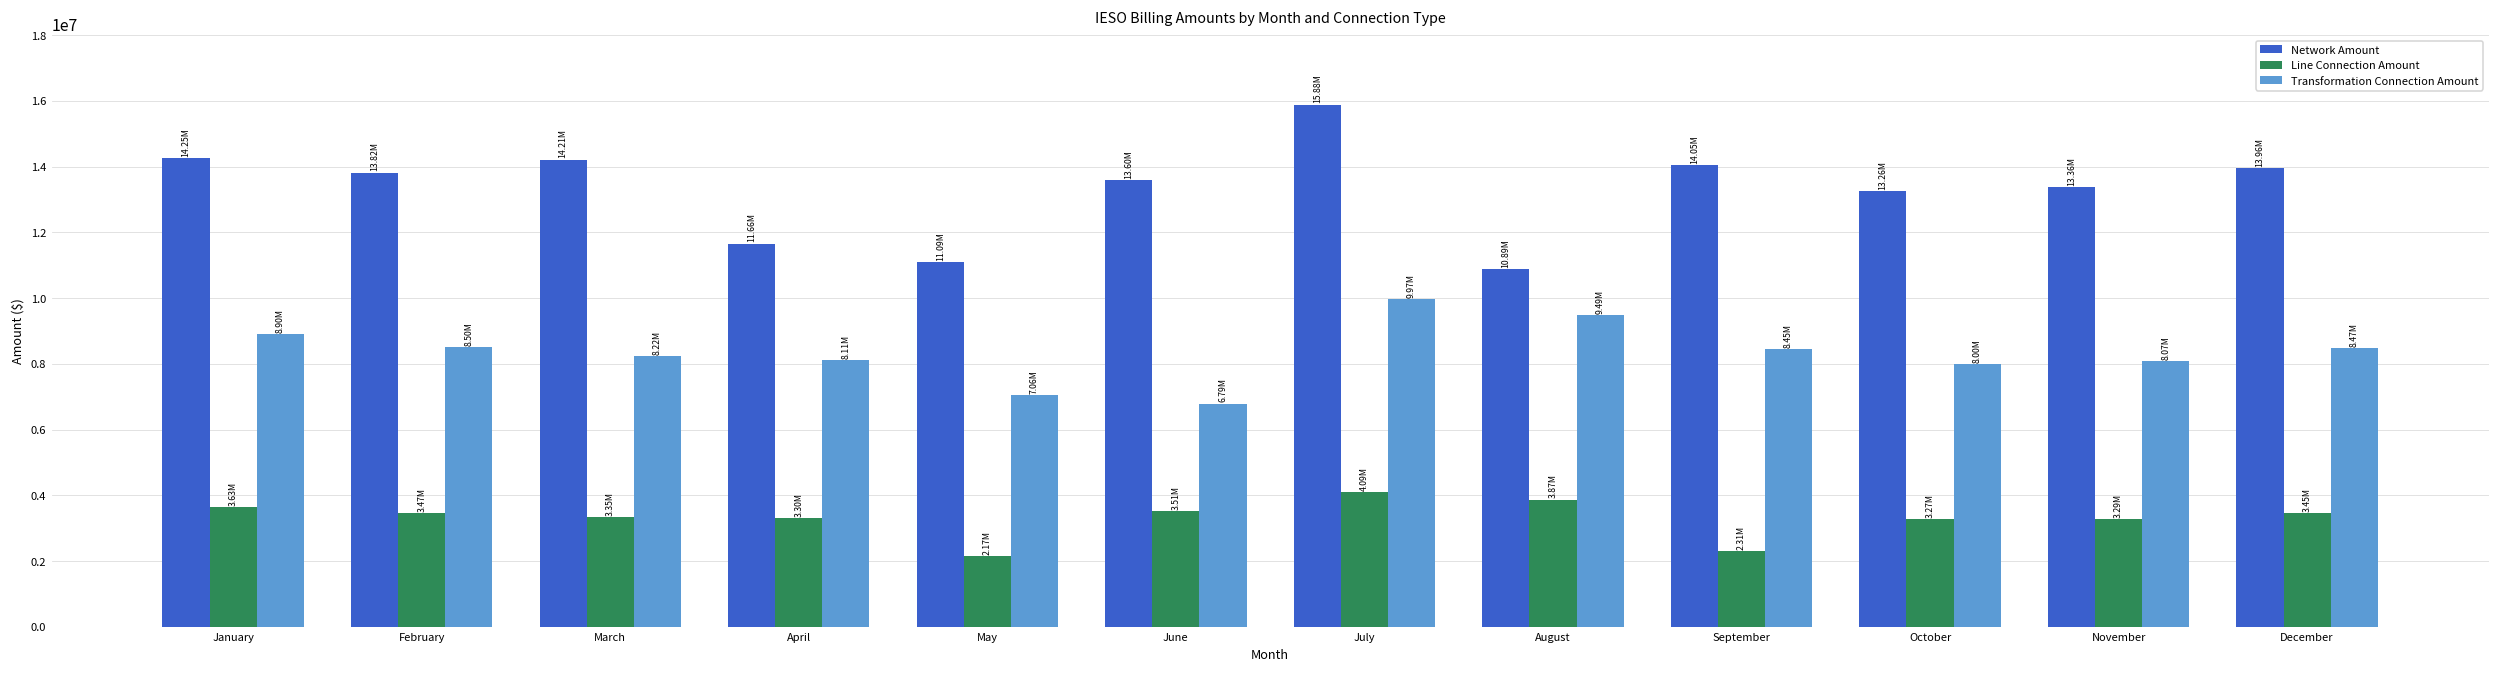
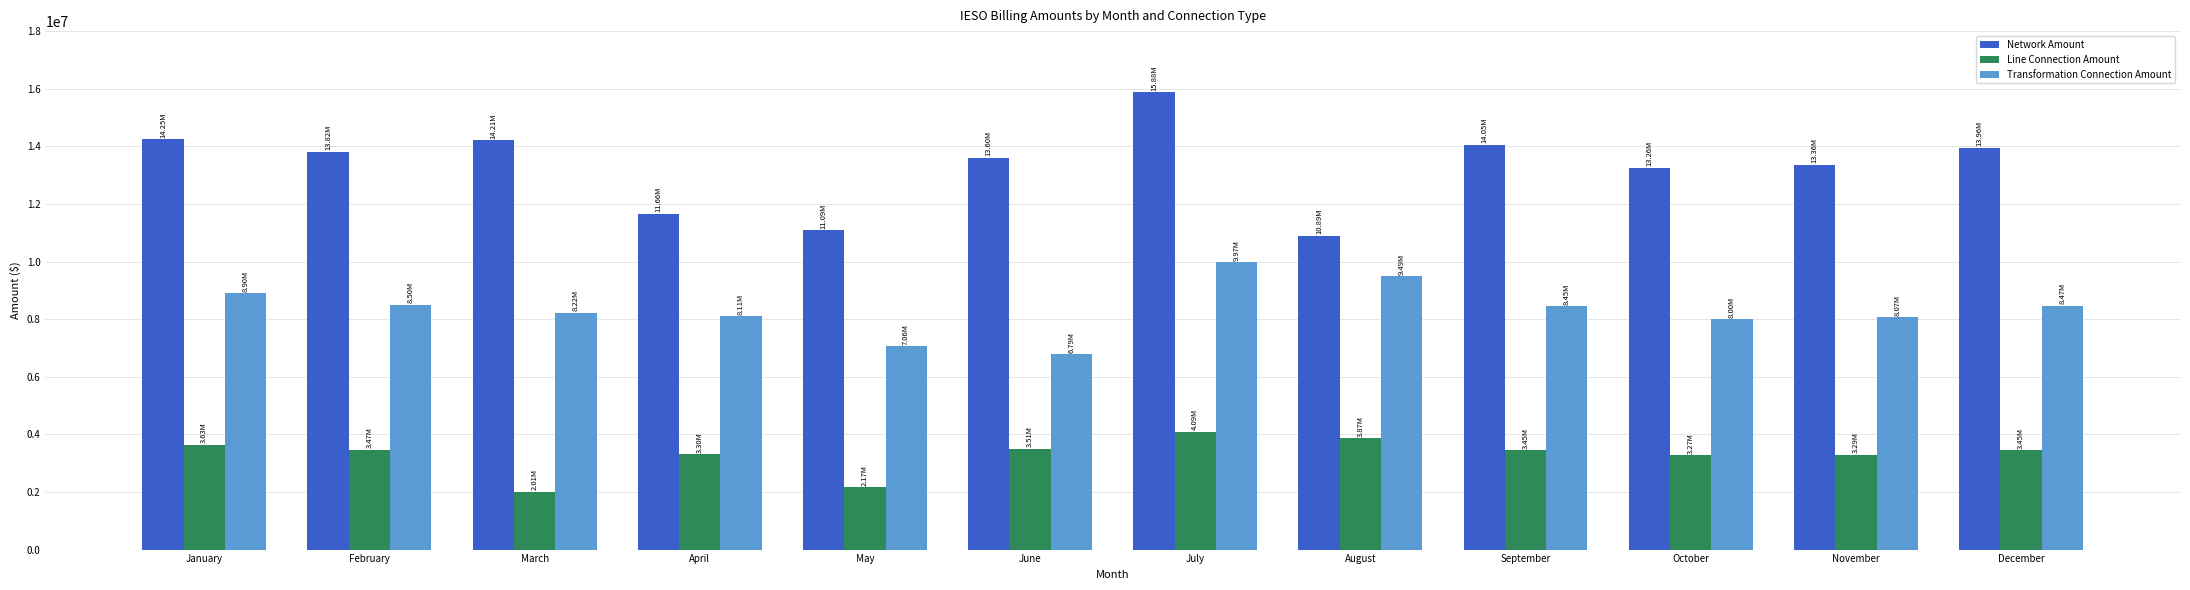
  {
    "Network Amount": {
      "January": "14.25M",
      "February": "13.82M",
      "March": "14.21M",
      "April": "11.66M",
      "May": "11.09M",
      "June": "13.60M",
      "July": "15.88M",
      "August": "10.89M",
      "September": "14.05M",
      "October": "13.26M",
      "November": "13.36M",
      "December": "13.96M"
    },
    "Line Connection Amount": {
      "January": "3.63M",
      "February": "3.47M",
-     "March": "3.35M",
+     "March": "2.01M",
      "April": "3.30M",
      "May": "2.17M",
      "June": "3.51M",
      "July": "4.09M",
      "August": "3.87M",
-     "September": "2.31M",
+     "September": "3.45M",
      "October": "3.27M",
      "November": "3.29M",
      "December": "3.45M"
    },
    "Transformation Connection Amount": {
      "January": "8.90M",
      "February": "8.50M",
      "March": "8.22M",
      "April": "8.11M",
      "May": "7.06M",
      "June": "6.79M",
      "July": "9.97M",
      "August": "9.49M",
      "September": "8.45M",
      "October": "8.00M",
      "November": "8.07M",
      "December": "8.47M"
    }
  }
